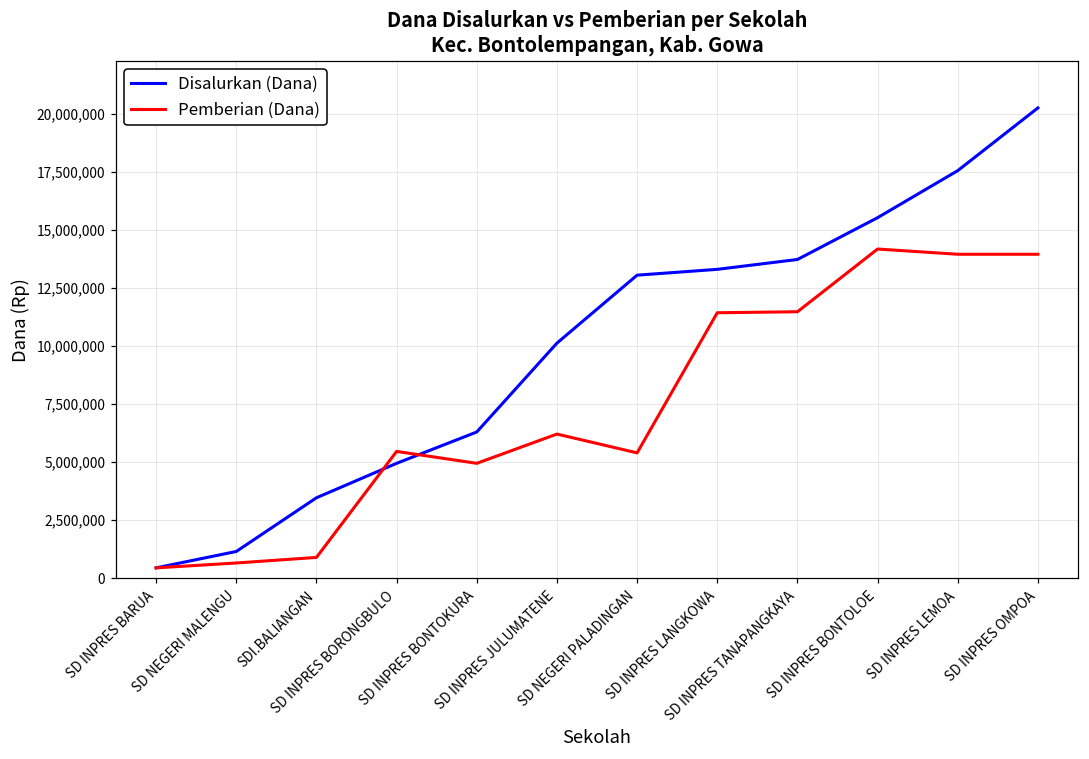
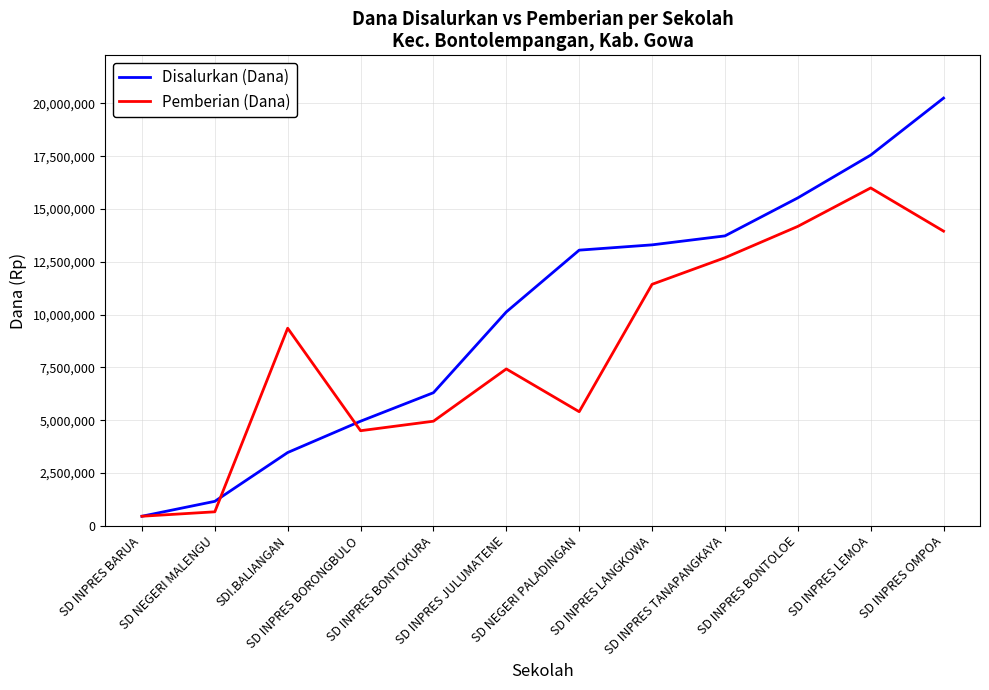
  {
    "Disalurkan (Dana)": {
      "SD NEGERI MALENGU": "1,200,000",
      "SDI.BALIANGAN": "3,500,000",
      "SD INPRES BORONGBULO": "5,000,000",
      "SD INPRES BONTOKURA": "6,300,000",
      "SD INPRES JULUMATENE": "10,100,000",
      "SD NEGERI PALADINGAN": "13,100,000",
      "SD INPRES LANGKOWA": "13,300,000",
      "SD INPRES TANAPANGKAYA": "13,700,000",
      "SD INPRES BONTOLOE": "15,500,000",
      "SD INPRES LEMOA": "17,600,000",
      "SD INPRES OMPOA": "20,300,000"
    },
    "Pemberian (Dana)": {
      "SD NEGERI MALENGU": "700,000",
-     "SDI.BALIANGAN": "900,000",
-     "SD INPRES BORONGBULO": "5,500,000",
+     "SDI.BALIANGAN": "9,400,000",
+     "SD INPRES BORONGBULO": "4,500,000",
      "SD INPRES BONTOKURA": "5,000,000",
-     "SD INPRES JULUMATENE": "6,200,000",
+     "SD INPRES JULUMATENE": "7,400,000",
      "SD NEGERI PALADINGAN": "5,400,000",
      "SD INPRES LANGKOWA": "11,400,000",
-     "SD INPRES TANAPANGKAYA": "11,500,000",
+     "SD INPRES TANAPANGKAYA": "12,700,000",
      "SD INPRES BONTOLOE": "14,200,000",
-     "SD INPRES LEMOA": "14,000,000",
+     "SD INPRES LEMOA": "16,000,000",
      "SD INPRES OMPOA": "14,000,000"
    }
  }
